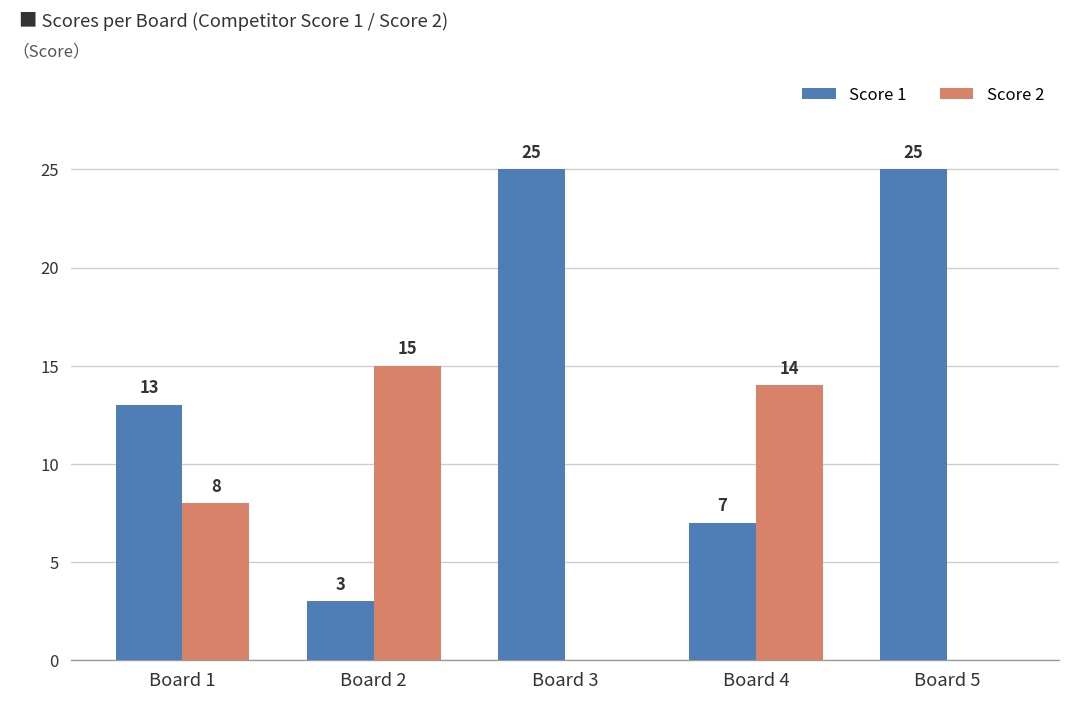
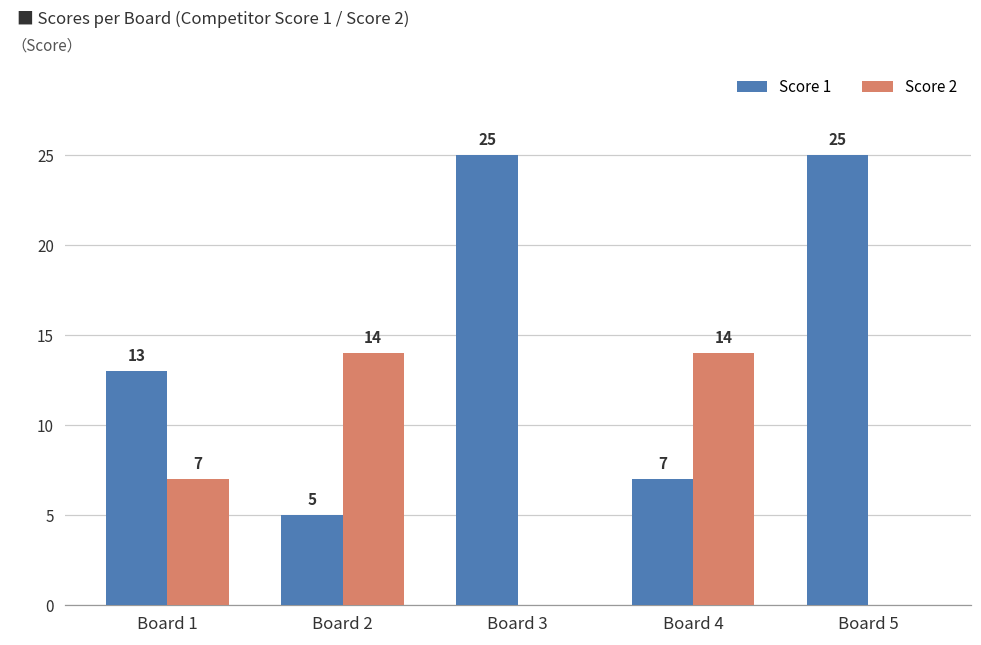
  {
    "Score 1": {
      "Board 1": 13,
-     "Board 2": 3,
+     "Board 2": 5,
      "Board 3": 25,
      "Board 4": 7,
      "Board 5": 25
    },
    "Score 2": {
-     "Board 1": 8,
-     "Board 2": 15,
+     "Board 1": 7,
+     "Board 2": 14,
      "Board 4": 14
    }
  }
